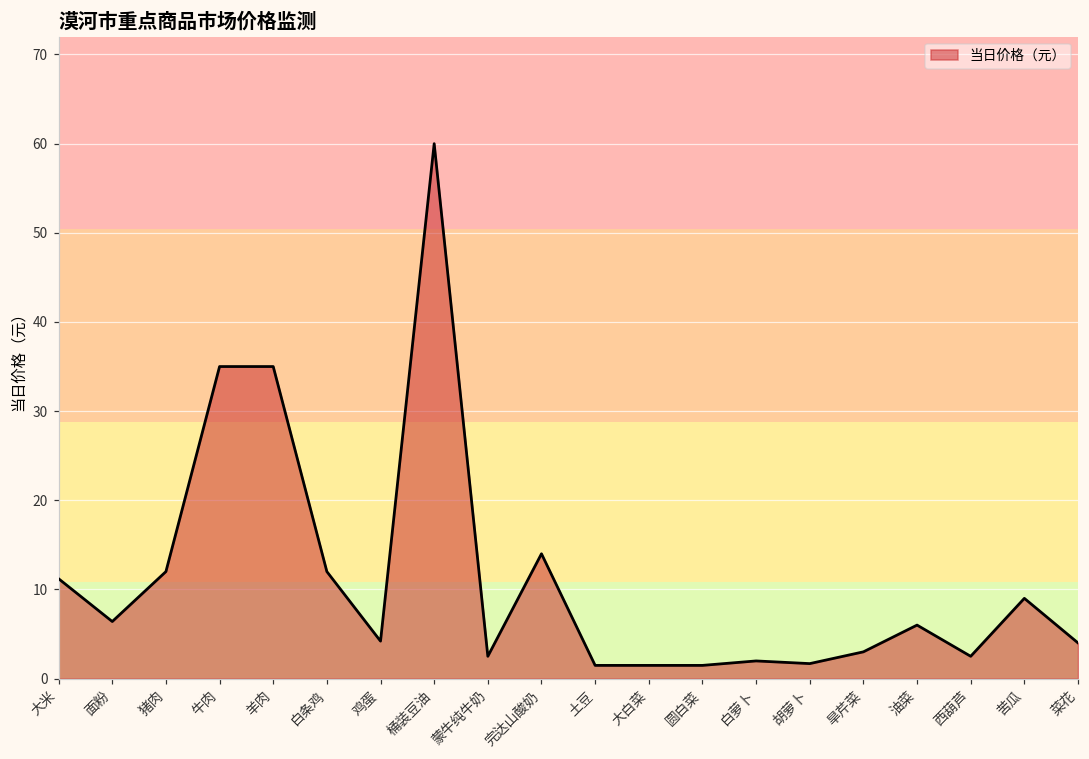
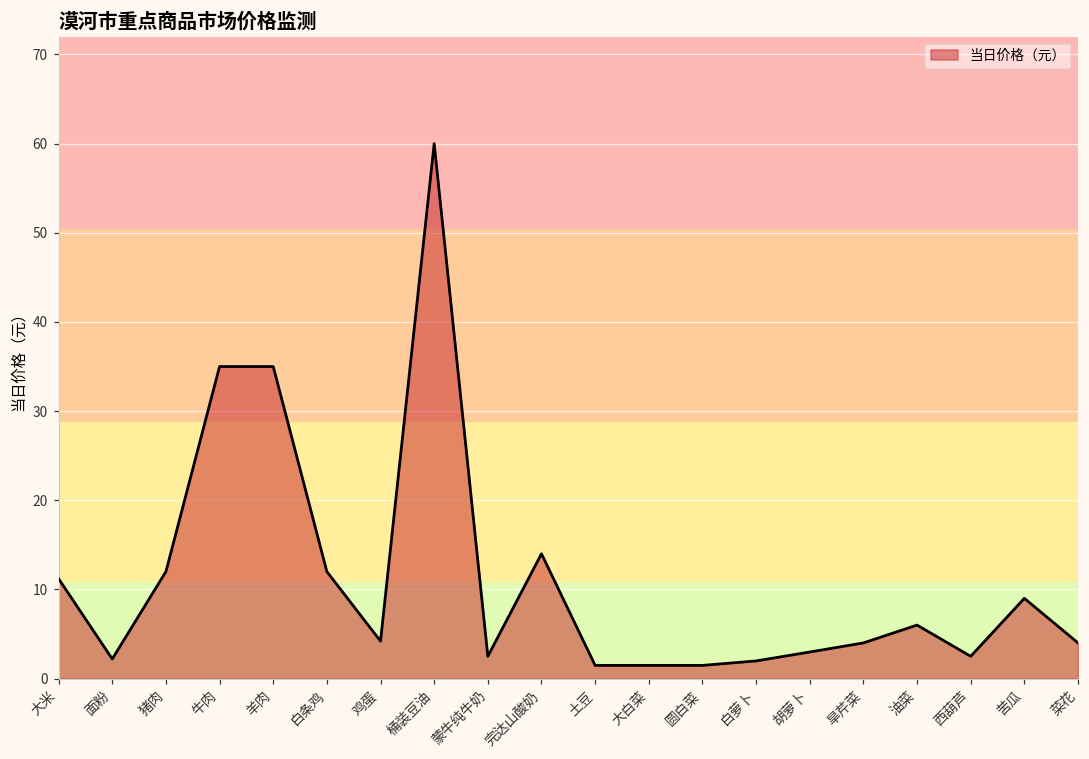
  {
    "大米": 11,
-   "面粉": 6,
+   "面粉": 2,
    "猪肉": 12,
    "牛肉": 35,
    "羊肉": 35,
    "白条鸡": 12,
    "鸡蛋": 4,
    "桶装豆油": 60,
    "蒙牛纯牛奶": 3,
    "完达山酸奶": 14,
    "土豆": 1,
    "大白菜": 1,
    "圆白菜": 1,
    "白萝卜": 2,
-   "胡萝卜": 2,
-   "旱芹菜": 3,
+   "胡萝卜": 3,
+   "旱芹菜": 4,
    "油菜": 6,
    "西葫芦": 3,
    "苦瓜": 9,
    "菜花": 4
  }
